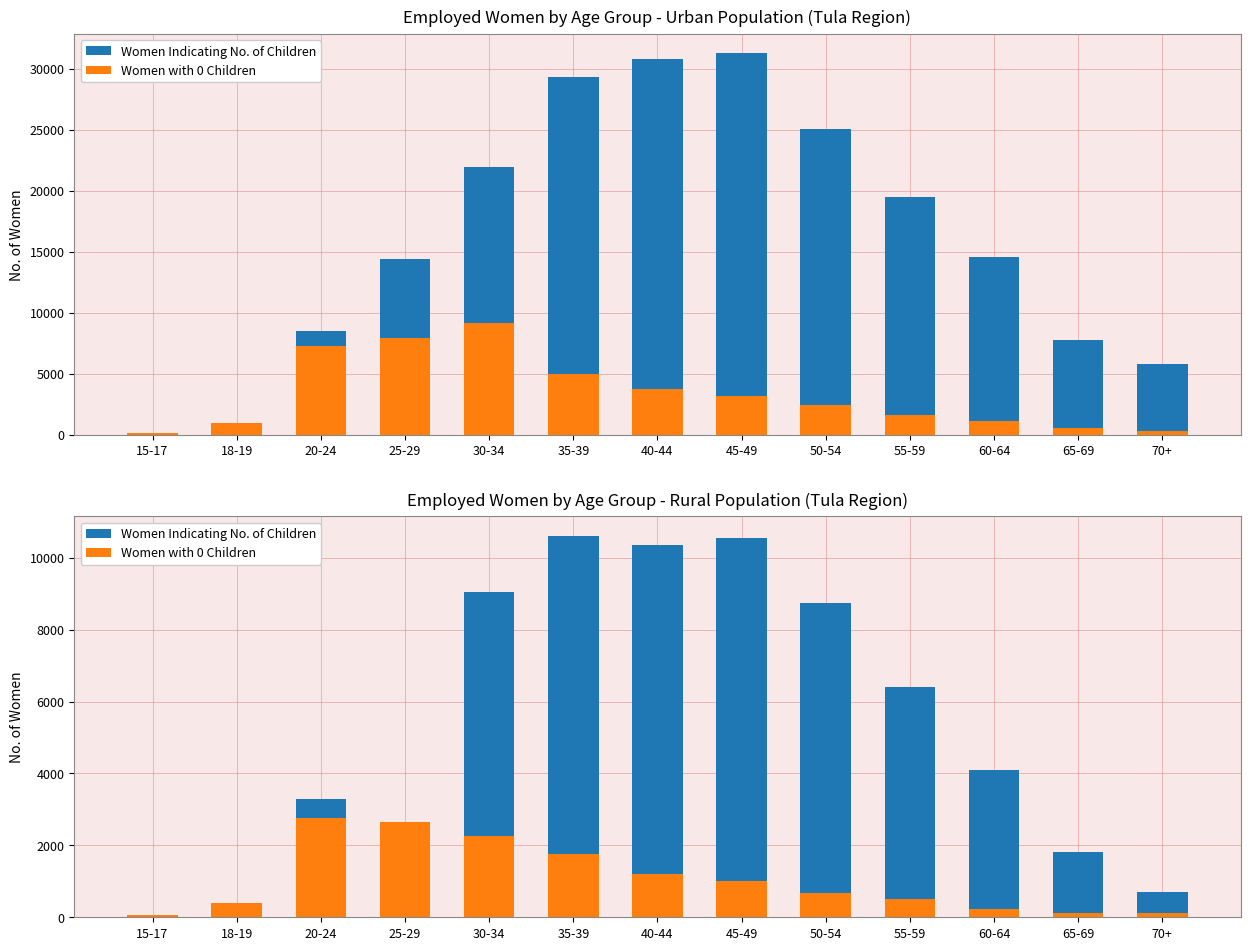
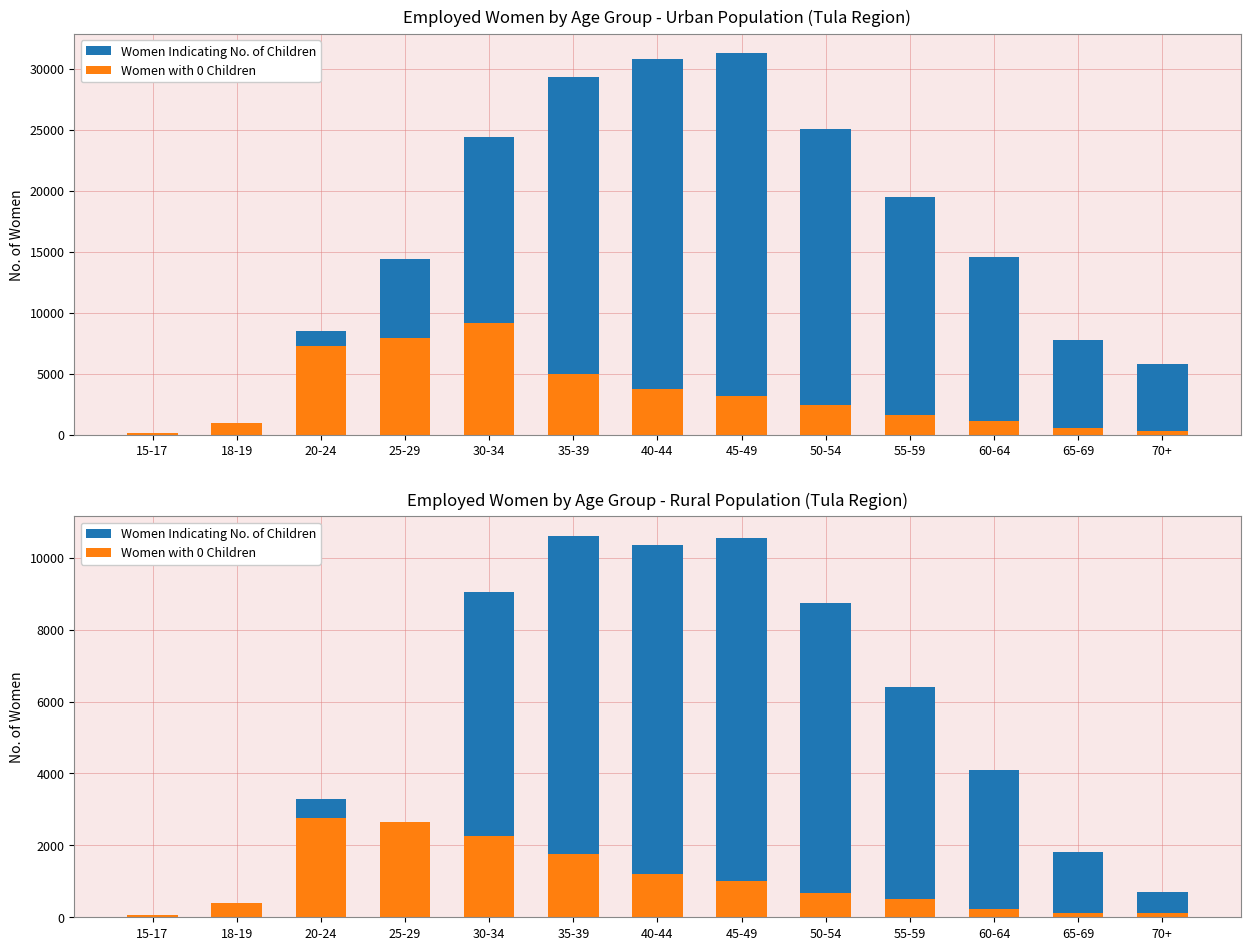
  {
    "Employed Women by Age Group - Urban Population (Tula Region)": {
      "Women Indicating No. of Children": {
        "18-19": 1000,
        "20-24": 8500,
        "25-29": 14400,
-       "30-34": 22000,
+       "30-34": 24400,
        "35-39": 29300,
        "40-44": 30800,
        "45-49": 31300,
        "50-54": 25000,
        "55-59": 19500,
        "60-64": 14600,
        "65-69": 7700,
        "70+": 5800
      },
      "Women with 0 Children": {
        "18-19": 900
      }
    },
    "Employed Women by Age Group - Rural Population (Tula Region)": {
      "Women Indicating No. of Children": {
        "18-19": 400,
        "20-24": 3300,
        "30-34": 9000,
        "35-39": 10600,
        "40-44": 10400,
        "45-49": 10500,
        "50-54": 8700,
        "55-59": 6400,
        "60-64": 4100,
        "65-69": 1800,
        "70+": 700
      },
      "Women with 0 Children": {
        "18-19": 400,
        "25-29": 2600
      }
    }
  }
